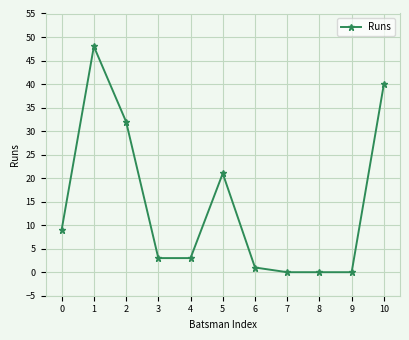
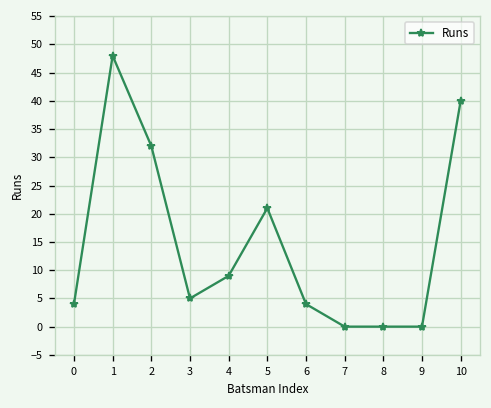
  {
-   "0": 9,
+   "0": 4,
    "1": 48,
    "2": 32,
-   "3": 3,
-   "4": 3,
+   "3": 5,
+   "4": 9,
    "5": 21,
-   "6": 1,
+   "6": 4,
    "7": 0,
    "8": 0,
    "9": 0,
    "10": 40
  }
